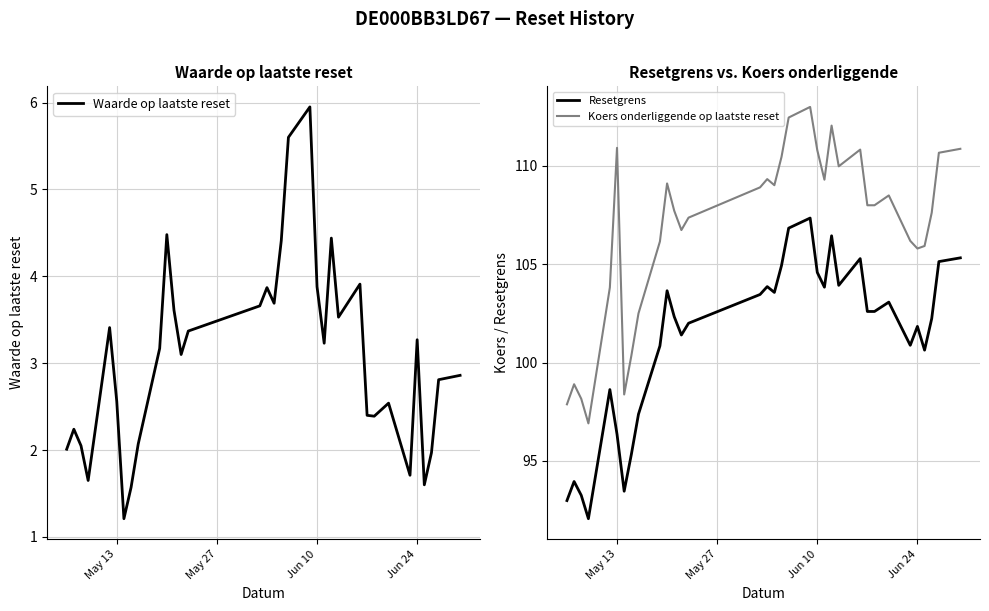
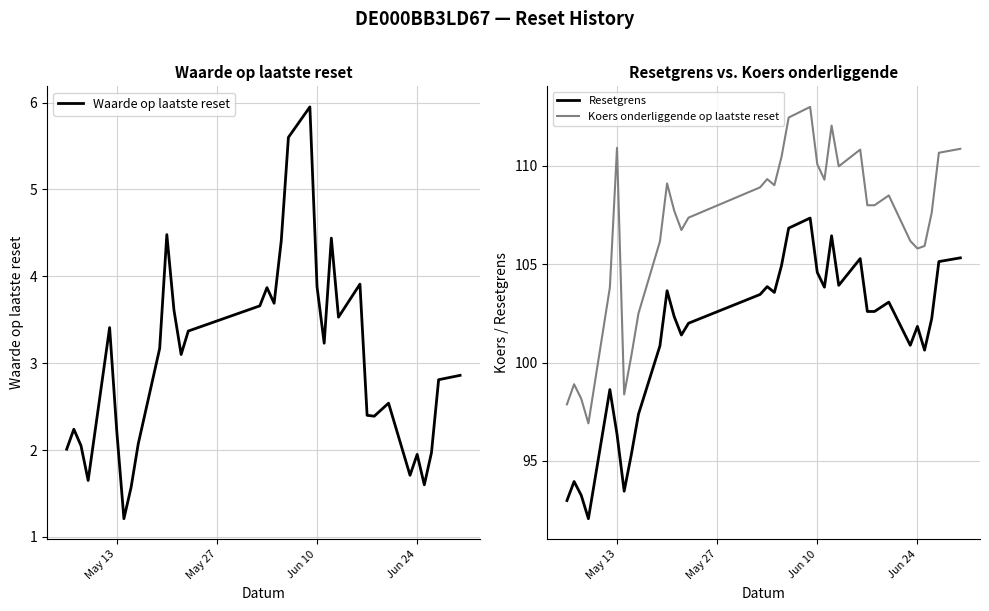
  {
    "Waarde op laatste reset": {
-     "May 13": 2.6,
+     "May 13": 2.2,
      "Jun 10": 3.9,
-     "Jun 24": 3.3
+     "Jun 24": 2.0
    },
    "Resetgrens vs. Koers onderliggende": {
      "Resetgrens": {
        "May 13": 96.4,
        "Jun 10": 104.6,
        "Jun 24": 101.8
      },
      "Koers onderliggende op laatste reset": {
        "May 13": 110.9,
-       "Jun 10": 110.8,
+       "Jun 10": 110.1,
        "Jun 24": 105.8
      }
    }
  }
